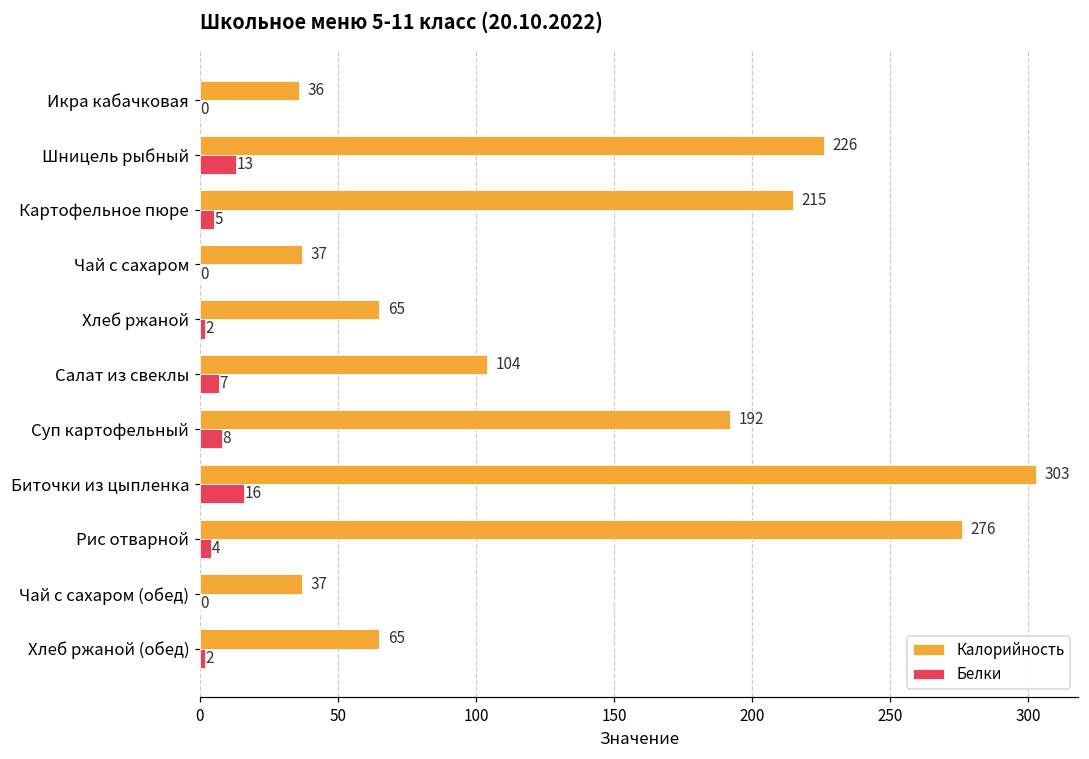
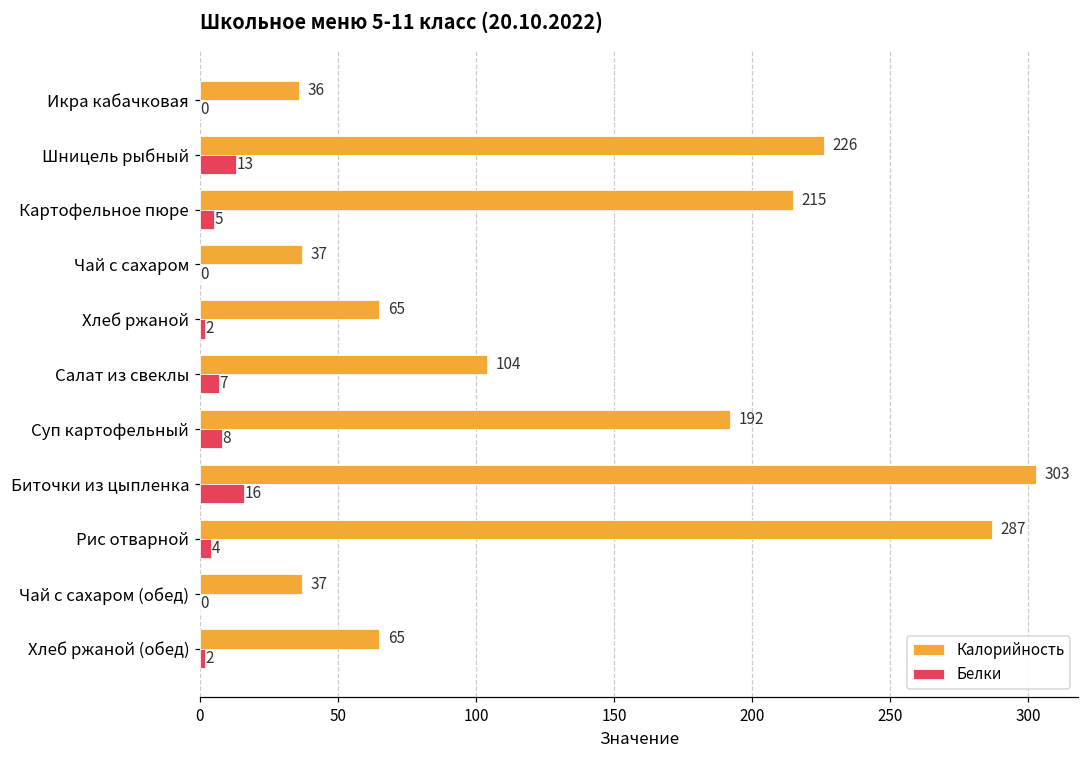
  {
    "Калорийность": {
      "Икра кабачковая": 36,
      "Шницель рыбный": 226,
      "Картофельное пюре": 215,
      "Чай с сахаром": 37,
      "Хлеб ржаной": 65,
      "Салат из свеклы": 104,
      "Суп картофельный": 192,
      "Биточки из цыпленка": 303,
-     "Рис отварной": 276,
+     "Рис отварной": 287,
      "Чай с сахаром (обед)": 37,
      "Хлеб ржаной (обед)": 65
    },
    "Белки": {
      "Икра кабачковая": 0,
      "Шницель рыбный": 13,
      "Картофельное пюре": 5,
      "Чай с сахаром": 0,
      "Хлеб ржаной": 2,
      "Салат из свеклы": 7,
      "Суп картофельный": 8,
      "Биточки из цыпленка": 16,
      "Рис отварной": 4,
      "Чай с сахаром (обед)": 0,
      "Хлеб ржаной (обед)": 2
    }
  }
